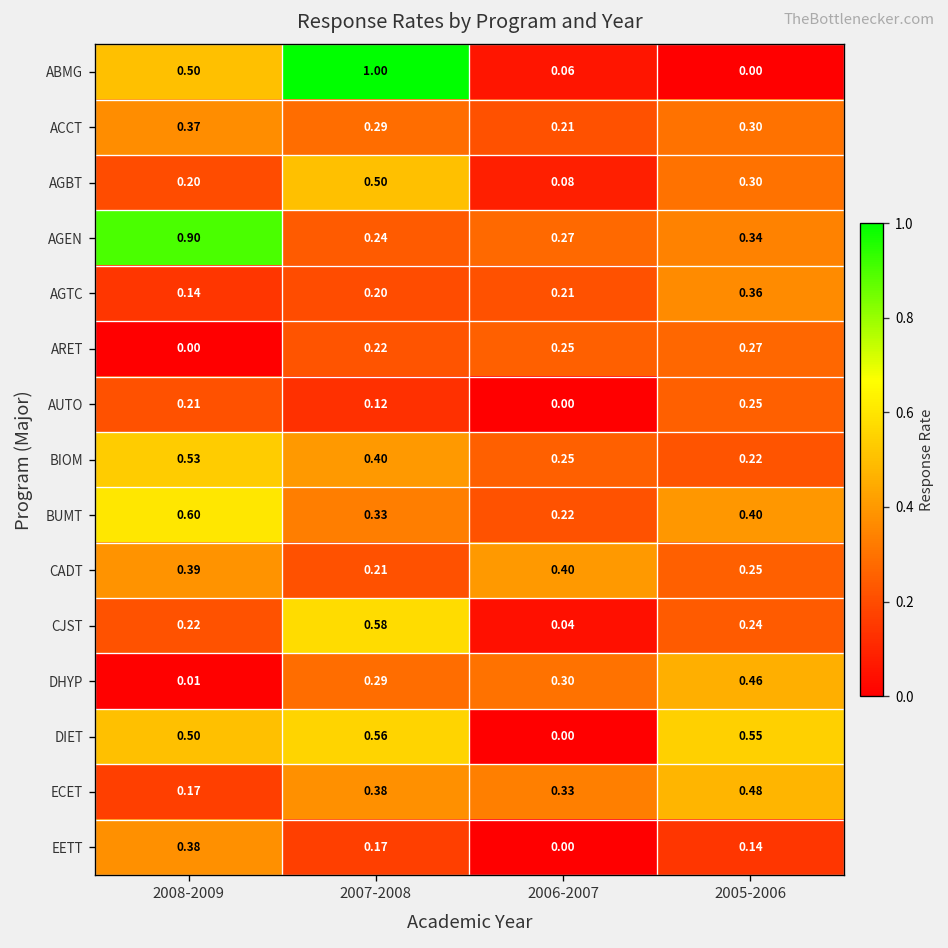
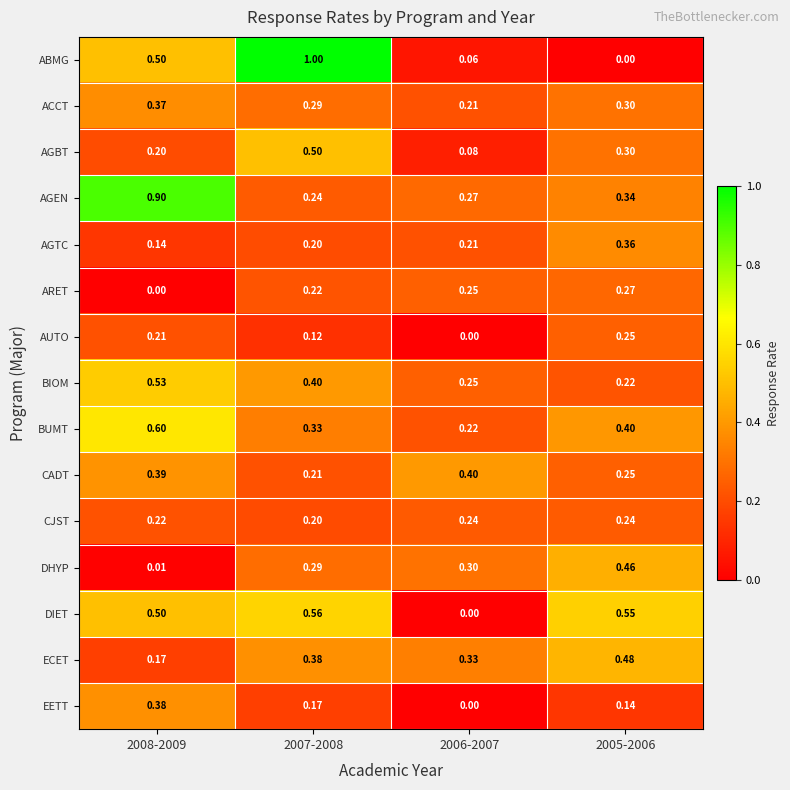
  {
    "ABMG": {
      "2008-2009": 0.50,
      "2007-2008": 1.00,
      "2006-2007": 0.06,
      "2005-2006": 0.00
    },
    "ACCT": {
      "2008-2009": 0.37,
      "2007-2008": 0.29,
      "2006-2007": 0.21,
      "2005-2006": 0.30
    },
    "AGBT": {
      "2008-2009": 0.20,
      "2007-2008": 0.50,
      "2006-2007": 0.08,
      "2005-2006": 0.30
    },
    "AGEN": {
      "2008-2009": 0.90,
      "2007-2008": 0.24,
      "2006-2007": 0.27,
      "2005-2006": 0.34
    },
    "AGTC": {
      "2008-2009": 0.14,
      "2007-2008": 0.20,
      "2006-2007": 0.21,
      "2005-2006": 0.36
    },
    "ARET": {
      "2008-2009": 0.00,
      "2007-2008": 0.22,
      "2006-2007": 0.25,
      "2005-2006": 0.27
    },
    "AUTO": {
      "2008-2009": 0.21,
      "2007-2008": 0.12,
      "2006-2007": 0.00,
      "2005-2006": 0.25
    },
    "BIOM": {
      "2008-2009": 0.53,
      "2007-2008": 0.40,
      "2006-2007": 0.25,
      "2005-2006": 0.22
    },
    "BUMT": {
      "2008-2009": 0.60,
      "2007-2008": 0.33,
      "2006-2007": 0.22,
      "2005-2006": 0.40
    },
    "CADT": {
      "2008-2009": 0.39,
      "2007-2008": 0.21,
      "2006-2007": 0.40,
      "2005-2006": 0.25
    },
    "CJST": {
      "2008-2009": 0.22,
-     "2007-2008": 0.58,
-     "2006-2007": 0.04,
+     "2007-2008": 0.20,
+     "2006-2007": 0.24,
      "2005-2006": 0.24
    },
    "DHYP": {
      "2008-2009": 0.01,
      "2007-2008": 0.29,
      "2006-2007": 0.30,
      "2005-2006": 0.46
    },
    "DIET": {
      "2008-2009": 0.50,
      "2007-2008": 0.56,
      "2006-2007": 0.00,
      "2005-2006": 0.55
    },
    "ECET": {
      "2008-2009": 0.17,
      "2007-2008": 0.38,
      "2006-2007": 0.33,
      "2005-2006": 0.48
    },
    "EETT": {
      "2008-2009": 0.38,
      "2007-2008": 0.17,
      "2006-2007": 0.00,
      "2005-2006": 0.14
    }
  }
